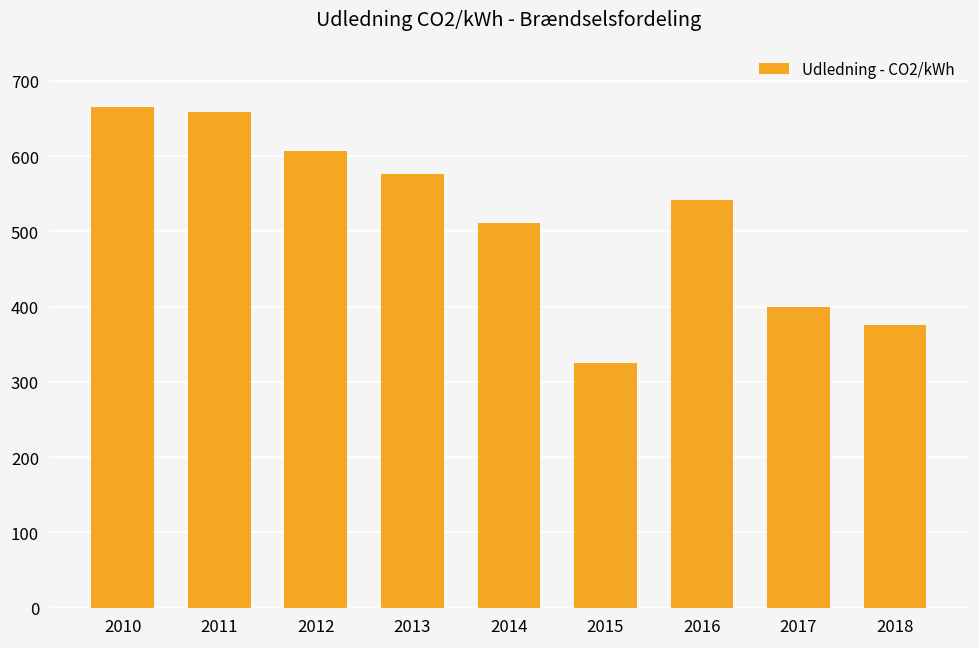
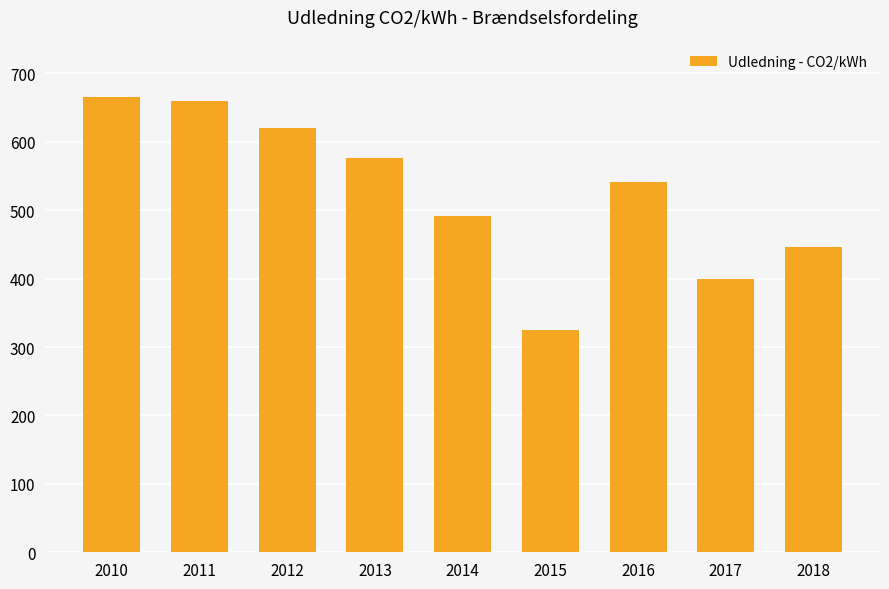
  {
    "2010": 670,
    "2011": 660,
-   "2012": 610,
+   "2012": 620,
    "2013": 580,
-   "2014": 510,
+   "2014": 490,
    "2015": 330,
    "2016": 540,
    "2017": 400,
-   "2018": 380
+   "2018": 450
  }
